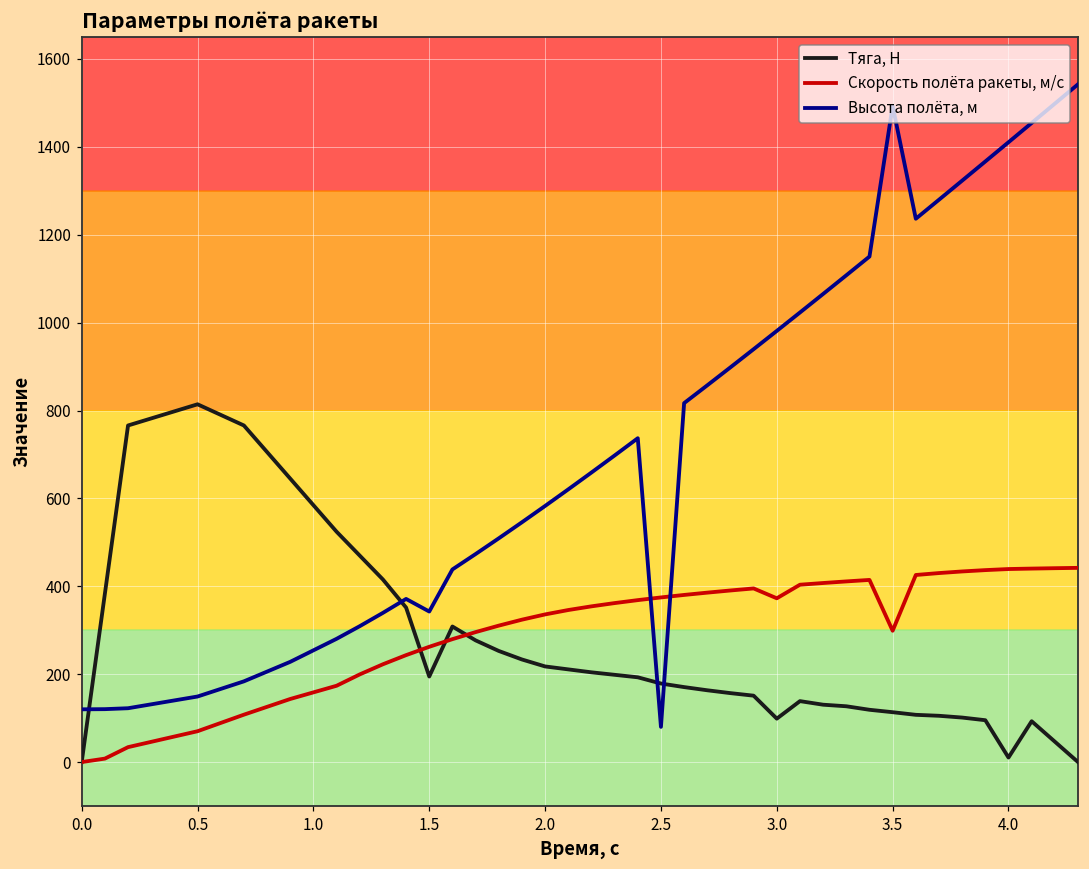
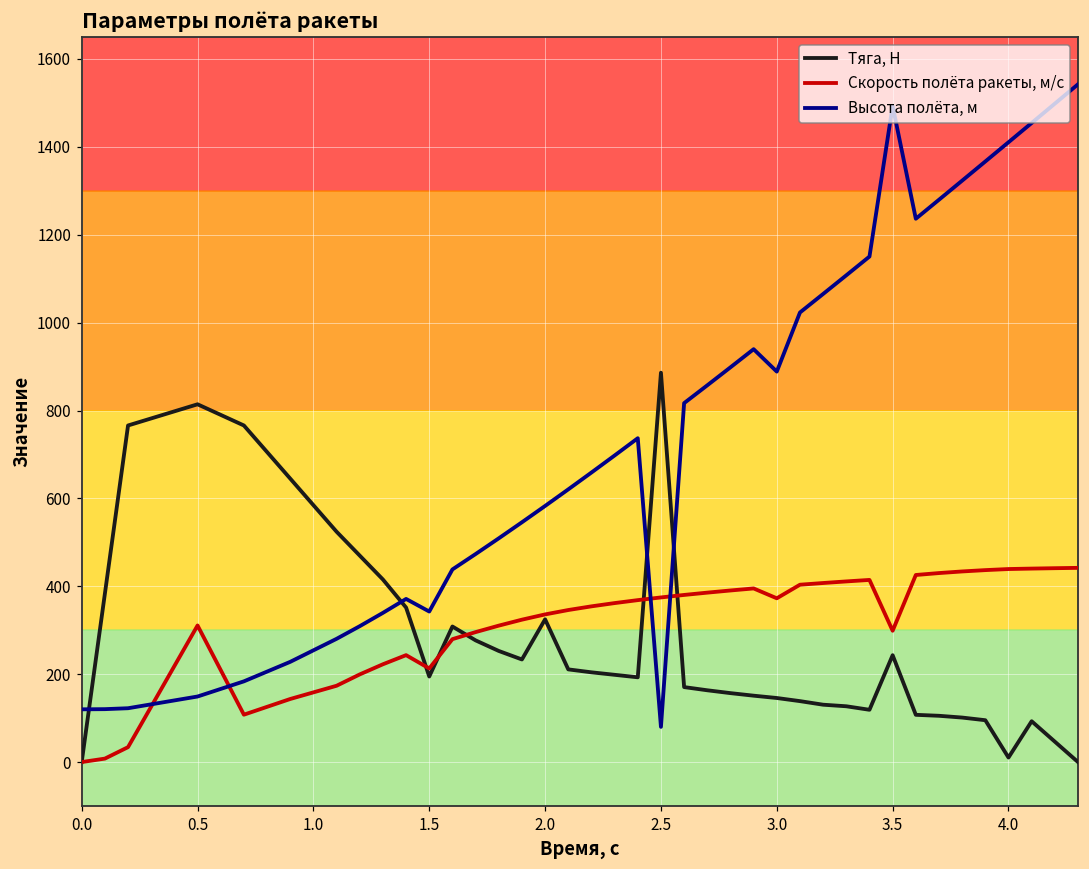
  {
    "Тяга, Н": {
      "0.5": 810,
      "1.5": 190,
-     "2.0": 220,
-     "2.5": 180,
-     "3.0": 100,
-     "3.5": 110,
+     "2.0": 320,
+     "2.5": 890,
+     "3.0": 150,
+     "3.5": 240,
      "4.0": 10
    },
    "Скорость полёта ракеты, м/с": {
-     "0.5": 70,
-     "1.5": 260,
+     "0.5": 310,
+     "1.5": 210,
      "2.0": 340,
      "2.5": 370,
      "3.0": 370,
      "3.5": 300,
      "4.0": 440
    },
    "Высота полёта, м": {
      "0.0": 120,
      "0.5": 150,
      "1.5": 340,
      "2.0": 580,
      "2.5": 80,
-     "3.0": 980,
+     "3.0": 890,
      "4.0": 1410
    }
  }
